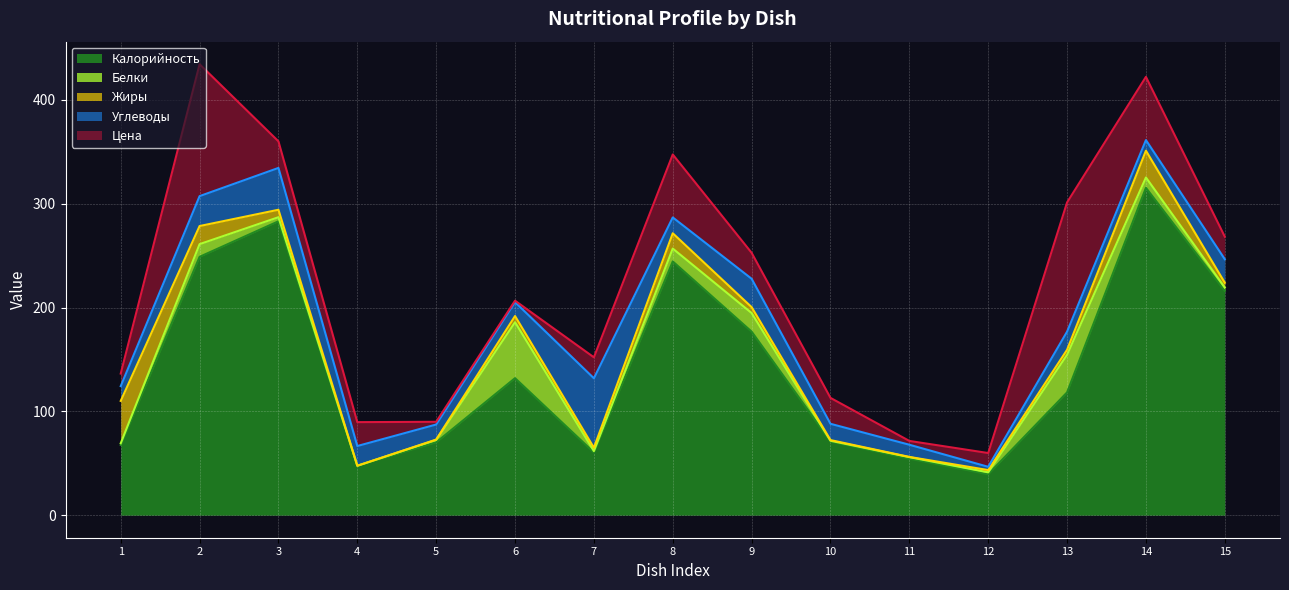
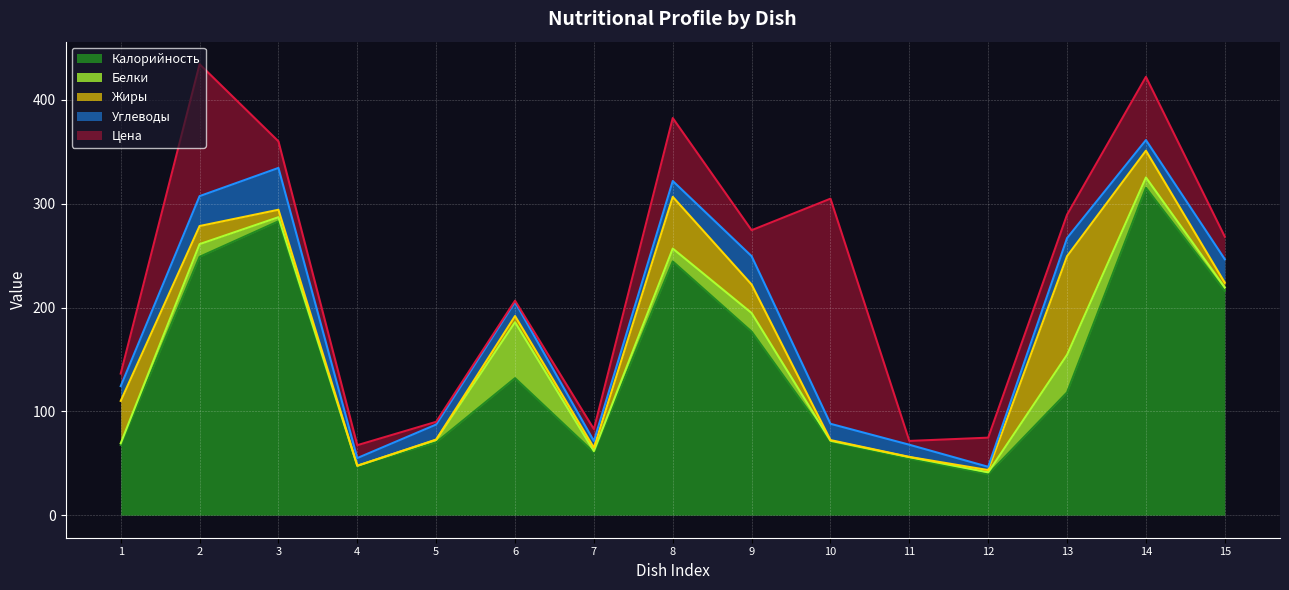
  {
    "Калорийность": {
      "2": 249,
      "3": 283,
      "6": 132,
      "8": 244,
      "9": 177,
      "13": 118,
      "14": 315,
      "15": 216
    },
    "Белки": {
      "2": 12,
      "3": 4,
      "6": 54,
      "8": 12,
      "9": 18,
      "13": 36,
      "14": 10,
      "15": 3
    },
    "Жиры": {
      "1": 41,
      "2": 17,
      "3": 7,
      "6": 6,
      "7": 3,
-     "8": 15,
-     "9": 6,
-     "13": 5,
+     "8": 50,
+     "9": 27,
+     "13": 95,
      "14": 26,
      "15": 5
    },
    "Углеводы": {
      "1": 14,
      "2": 29,
      "3": 40,
-     "4": 19,
+     "4": 7,
      "5": 14,
-     "7": 67,
+     "7": 6,
      "8": 15,
      "9": 27,
      "10": 16,
      "11": 12,
      "12": 3,
      "13": 17,
      "14": 10,
      "15": 23
    },
    "Цена": {
      "1": 12,
      "3": 26,
-     "4": 23,
+     "4": 12,
      "5": 3,
-     "7": 20,
+     "7": 11,
      "8": 61,
      "9": 25,
-     "10": 25,
+     "10": 217,
      "11": 4,
-     "12": 13,
-     "13": 124,
+     "12": 28,
+     "13": 23,
      "14": 61,
      "15": 22
    }
  }
